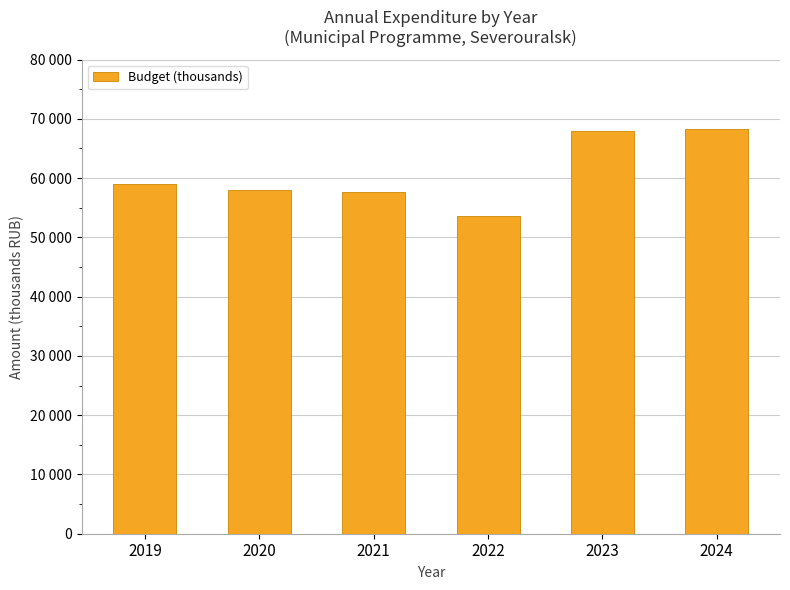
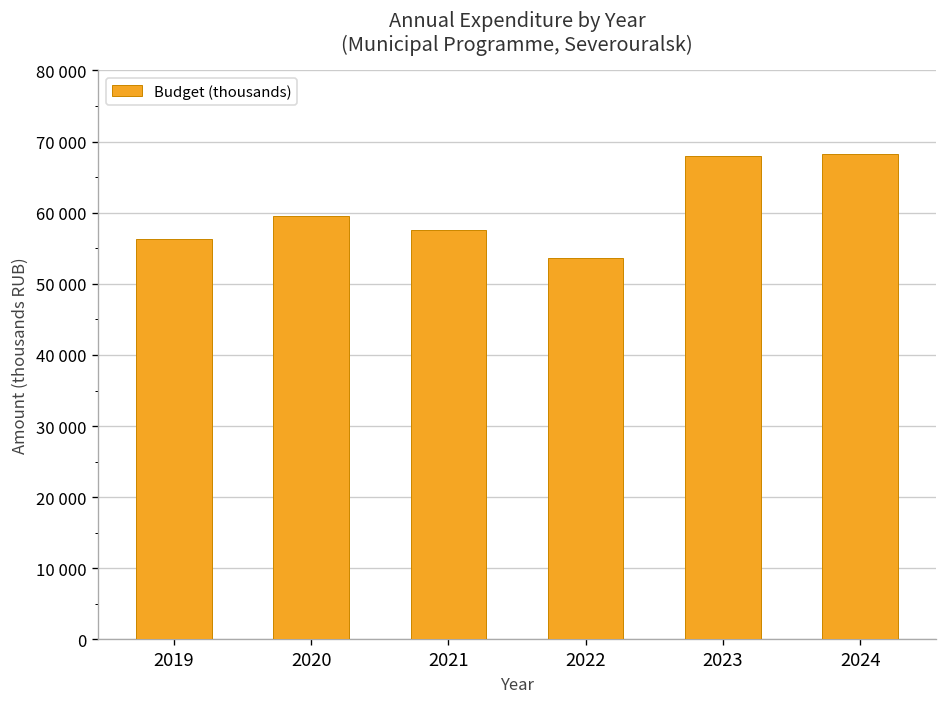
  {
-   "2019": 59000,
-   "2020": 58000,
+   "2019": 56000,
+   "2020": 59000,
    "2021": 58000,
    "2022": 54000,
    "2023": 68000,
    "2024": 68000
  }
